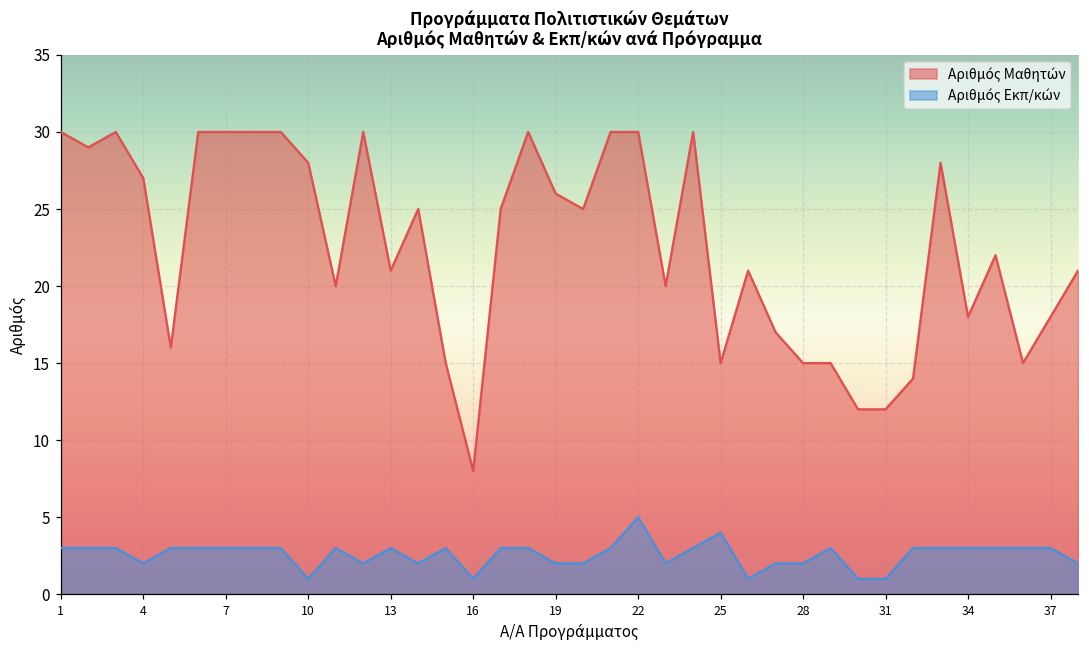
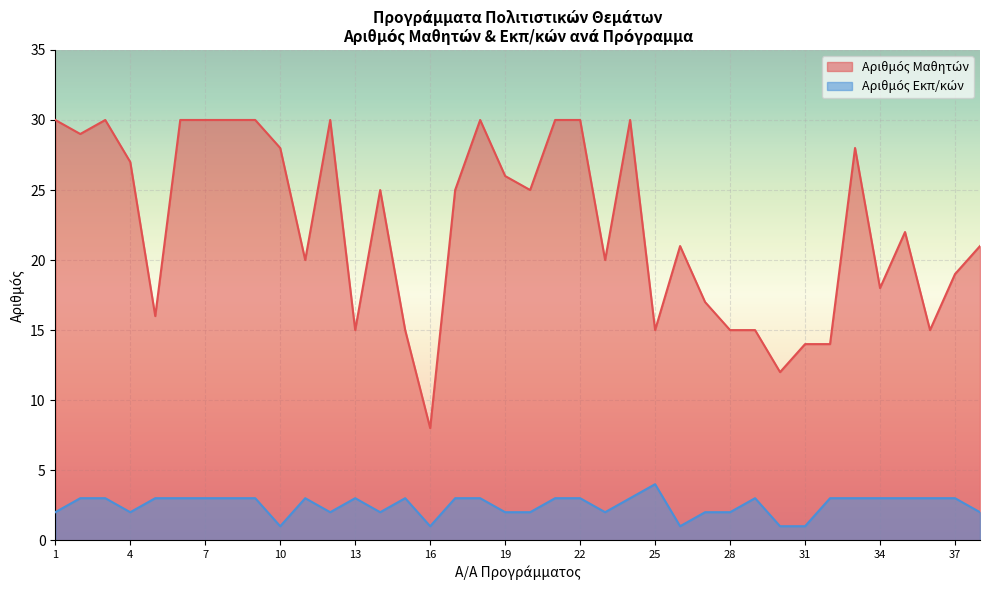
  {
    "Αριθμός Μαθητών": {
      "1": 30,
      "4": 27,
      "7": 30,
      "10": 28,
-     "13": 21,
+     "13": 15,
      "16": 8,
      "19": 26,
      "22": 30,
      "25": 15,
      "28": 15,
-     "31": 12,
+     "31": 14,
      "34": 18,
-     "37": 18
+     "37": 19
    },
    "Αριθμός Εκπ/κών": {
-     "1": 3,
+     "1": 2,
      "4": 2,
      "7": 3,
      "10": 1,
      "13": 3,
      "16": 1,
      "19": 2,
-     "22": 5,
+     "22": 3,
      "25": 4,
      "28": 2,
      "31": 1,
      "34": 3,
      "37": 3
    }
  }
